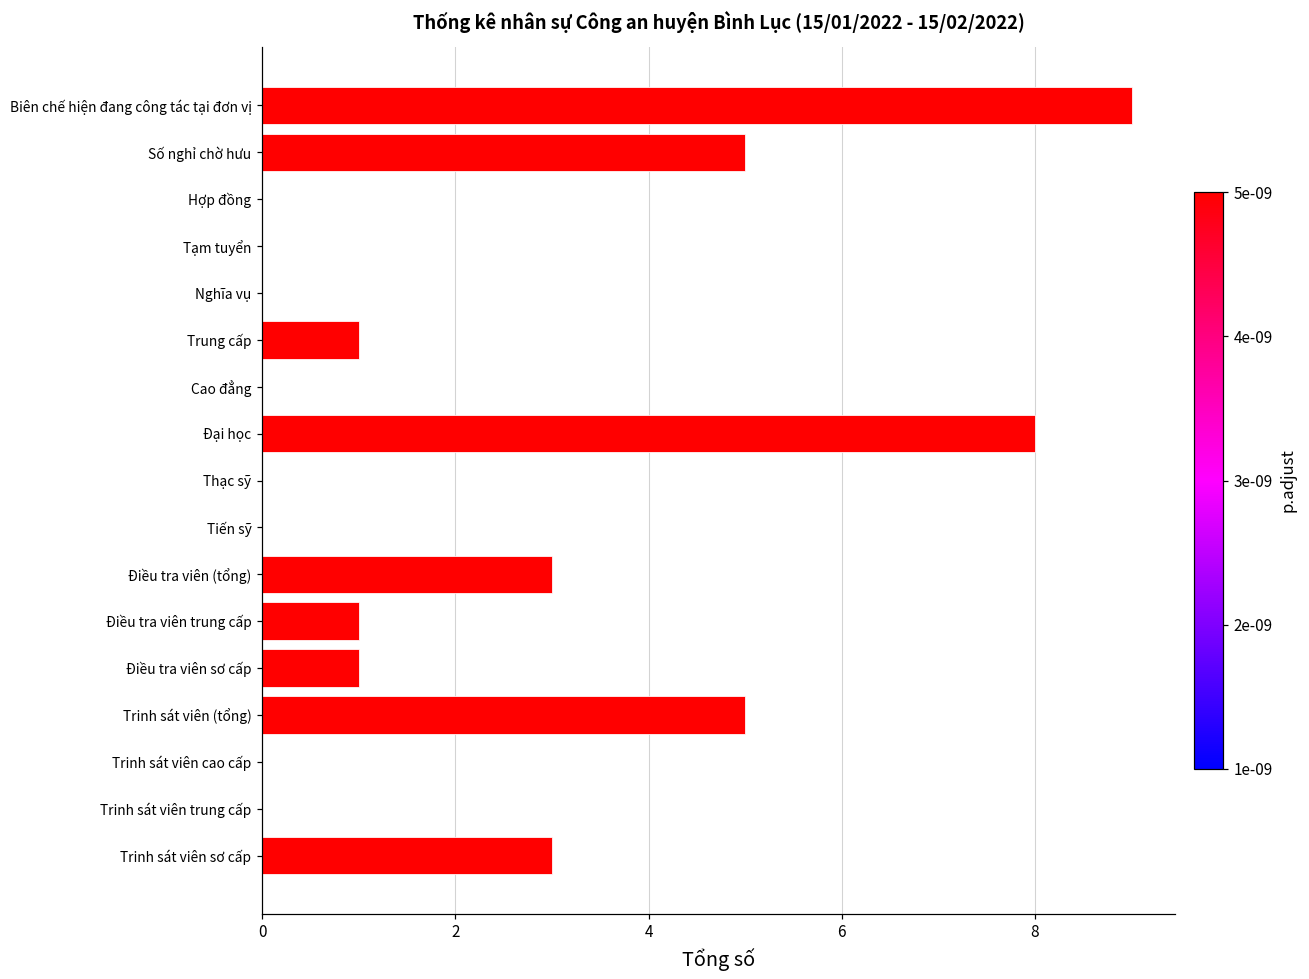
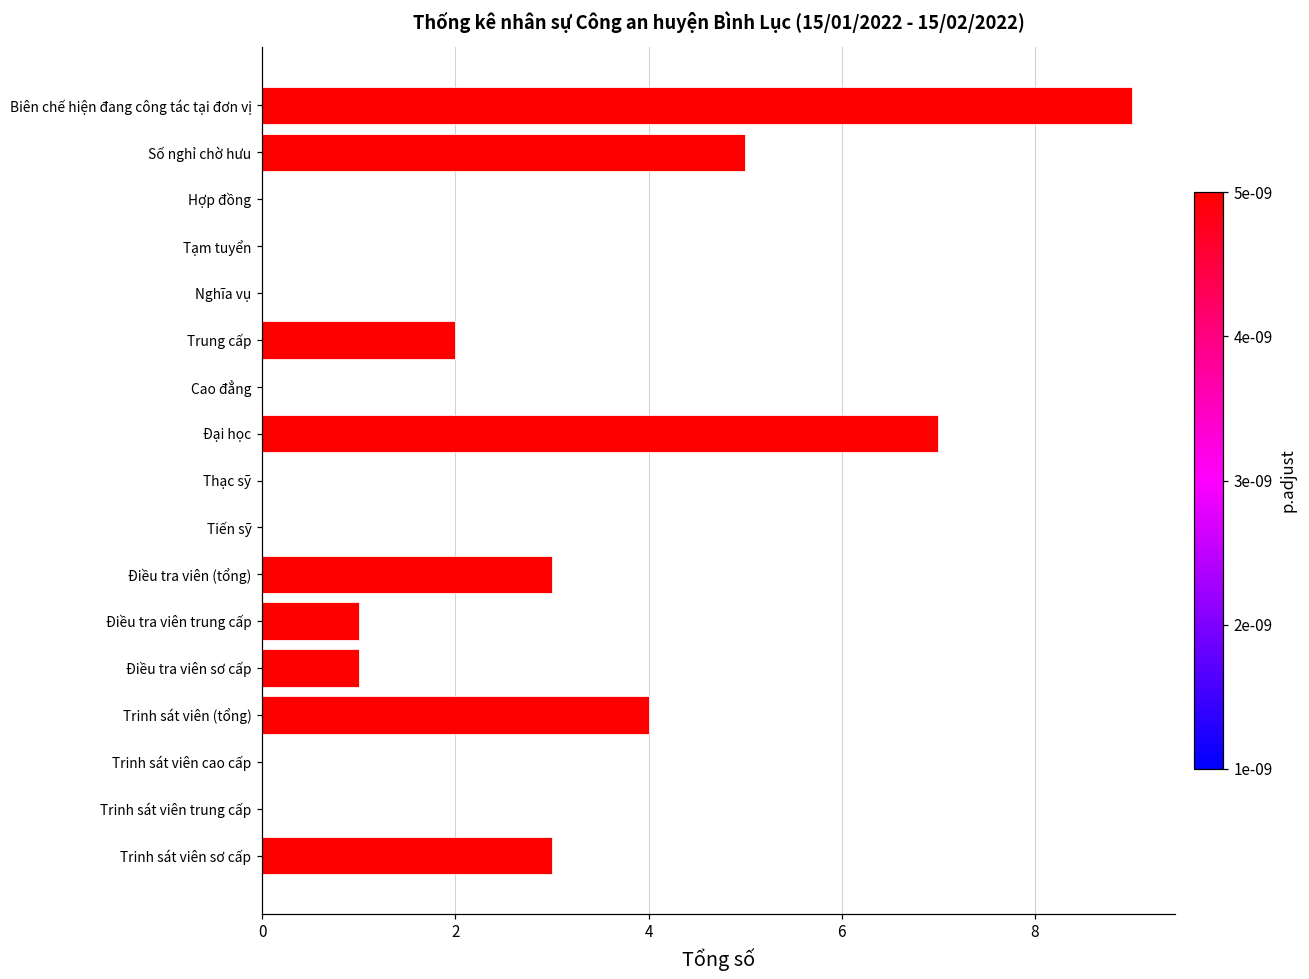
  {
    "Biên chế hiện đang công tác tại đơn vị": 9,
    "Số nghỉ chờ hưu": 5,
    "Hợp đồng": 0,
    "Tạm tuyển": 0,
    "Nghĩa vụ": 0,
-   "Trung cấp": 1,
+   "Trung cấp": 2,
    "Cao đẳng": 0,
-   "Đại học": 8,
+   "Đại học": 7,
    "Thạc sỹ": 0,
    "Tiến sỹ": 0,
    "Điều tra viên (tổng)": 3,
    "Điều tra viên trung cấp": 1,
    "Điều tra viên sơ cấp": 1,
-   "Trinh sát viên (tổng)": 5,
+   "Trinh sát viên (tổng)": 4,
    "Trinh sát viên cao cấp": 0,
    "Trinh sát viên trung cấp": 0,
    "Trinh sát viên sơ cấp": 3
  }
